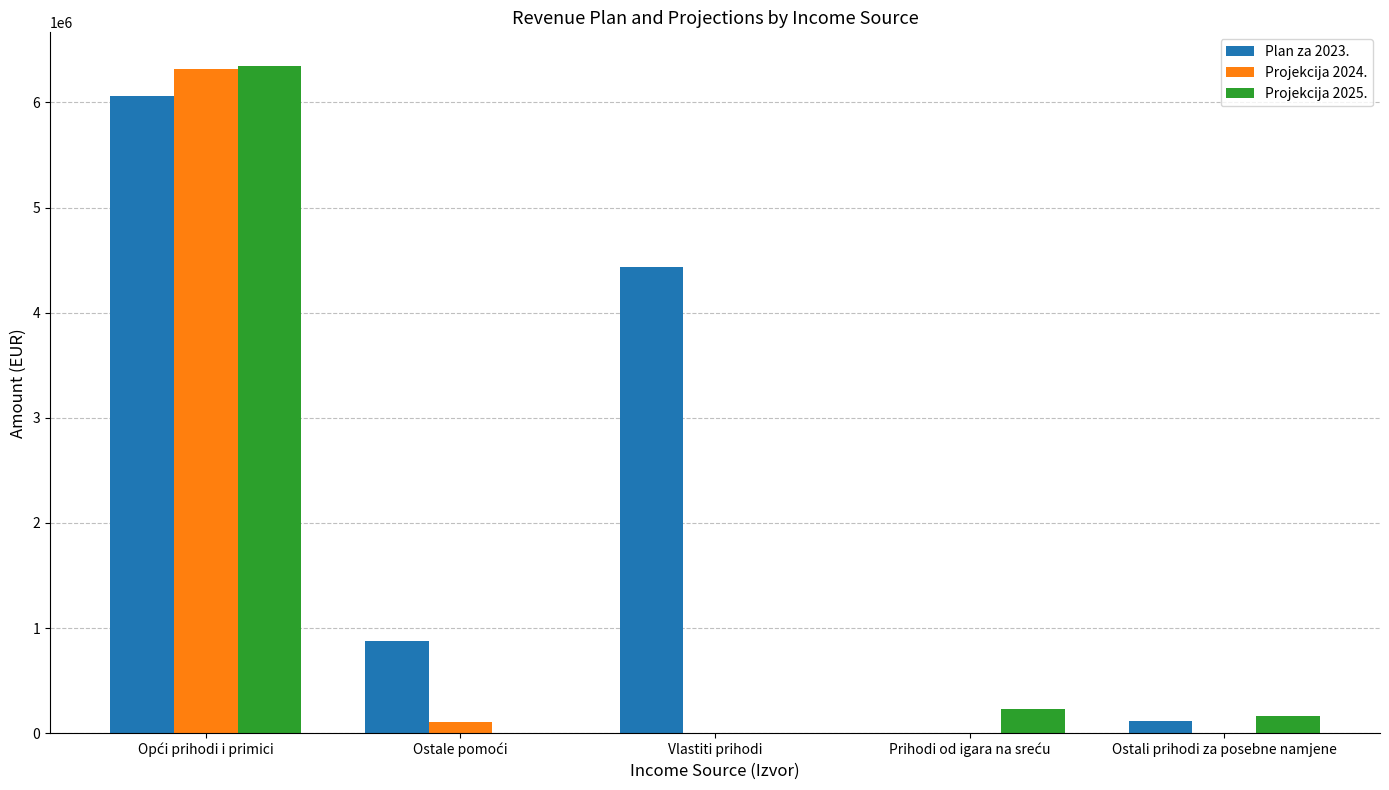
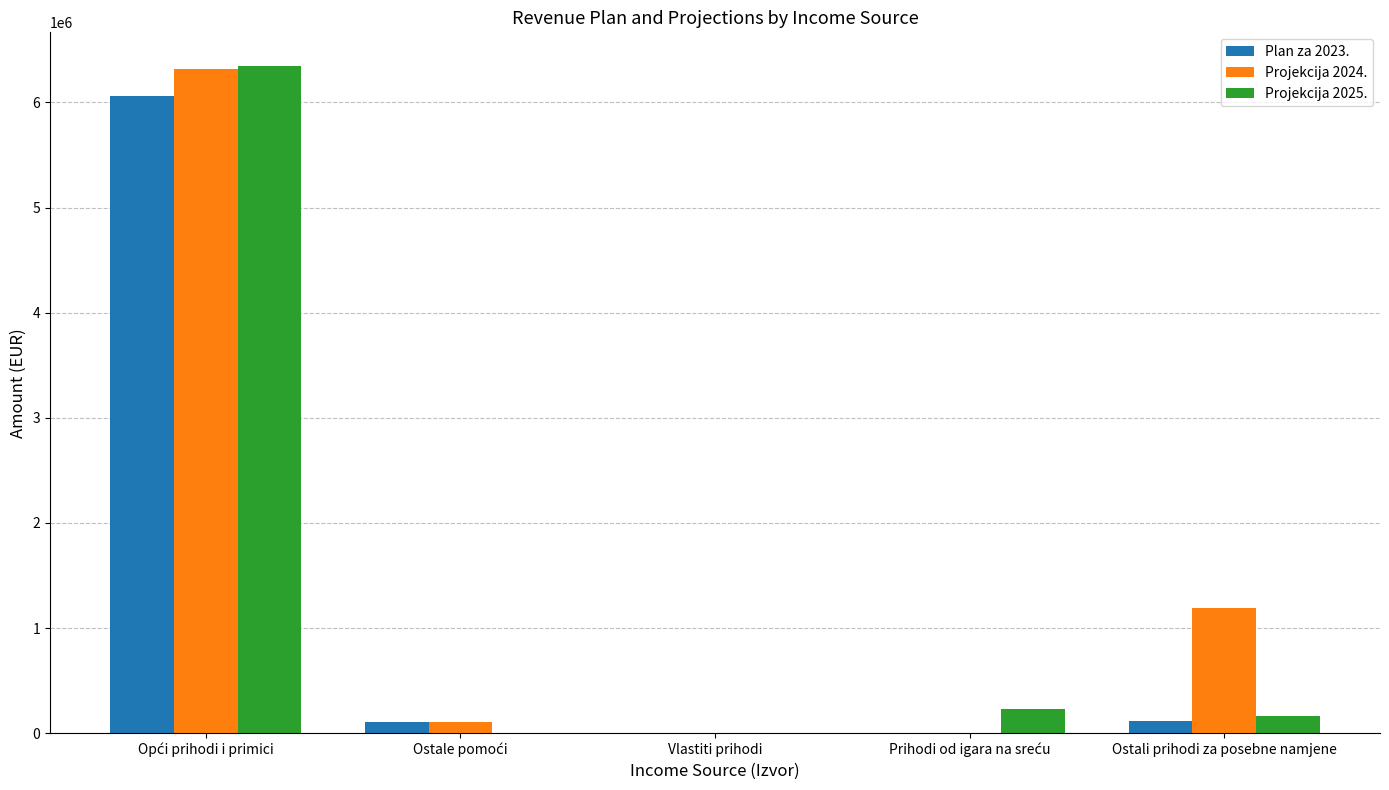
  {
    "Plan za 2023.": {
      "Opći prihodi i primici": 6060000,
-     "Ostale pomoći": 880000,
-     "Vlastiti prihodi": 4440000,
+     "Ostale pomoći": 110000,
+     "Vlastiti prihodi": 0,
      "Prihodi od igara na sreću": 0,
      "Ostali prihodi za posebne namjene": 120000
    },
    "Projekcija 2024.": {
      "Opći prihodi i primici": 6320000,
      "Ostale pomoći": 110000,
      "Prihodi od igara na sreću": 0,
-     "Ostali prihodi za posebne namjene": 0
+     "Ostali prihodi za posebne namjene": 1190000
    },
    "Projekcija 2025.": {
      "Opći prihodi i primici": 6350000,
      "Prihodi od igara na sreću": 230000,
      "Ostali prihodi za posebne namjene": 160000
    }
  }
